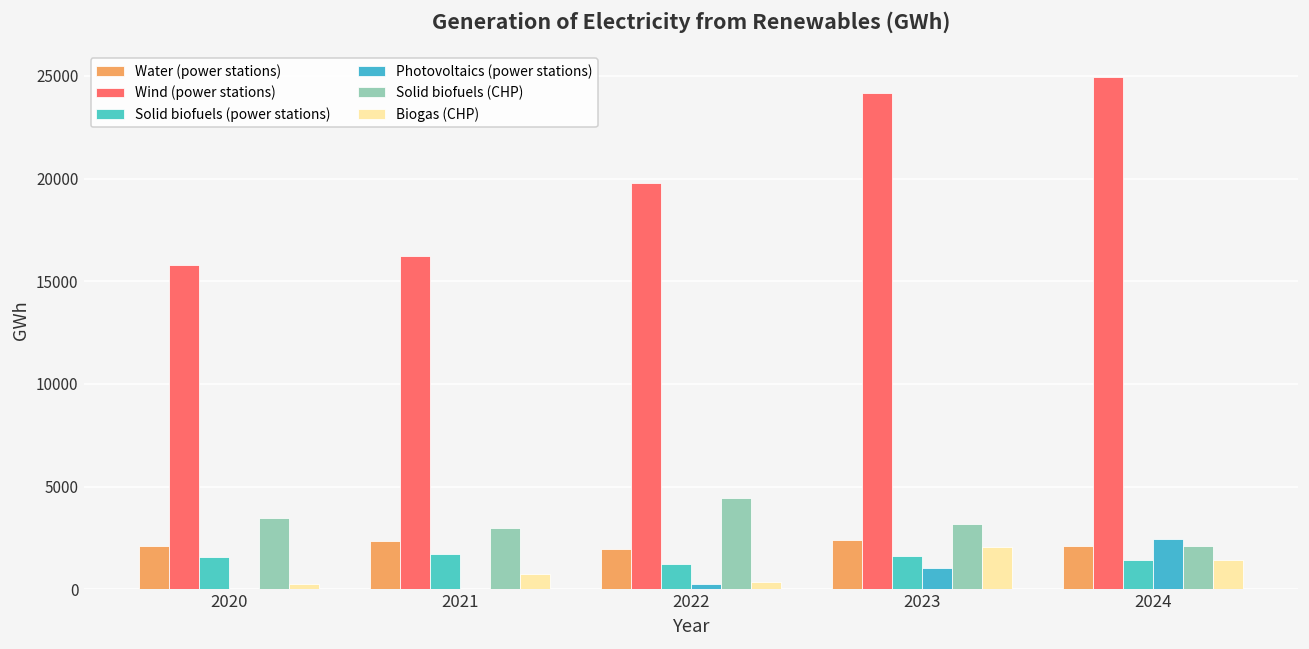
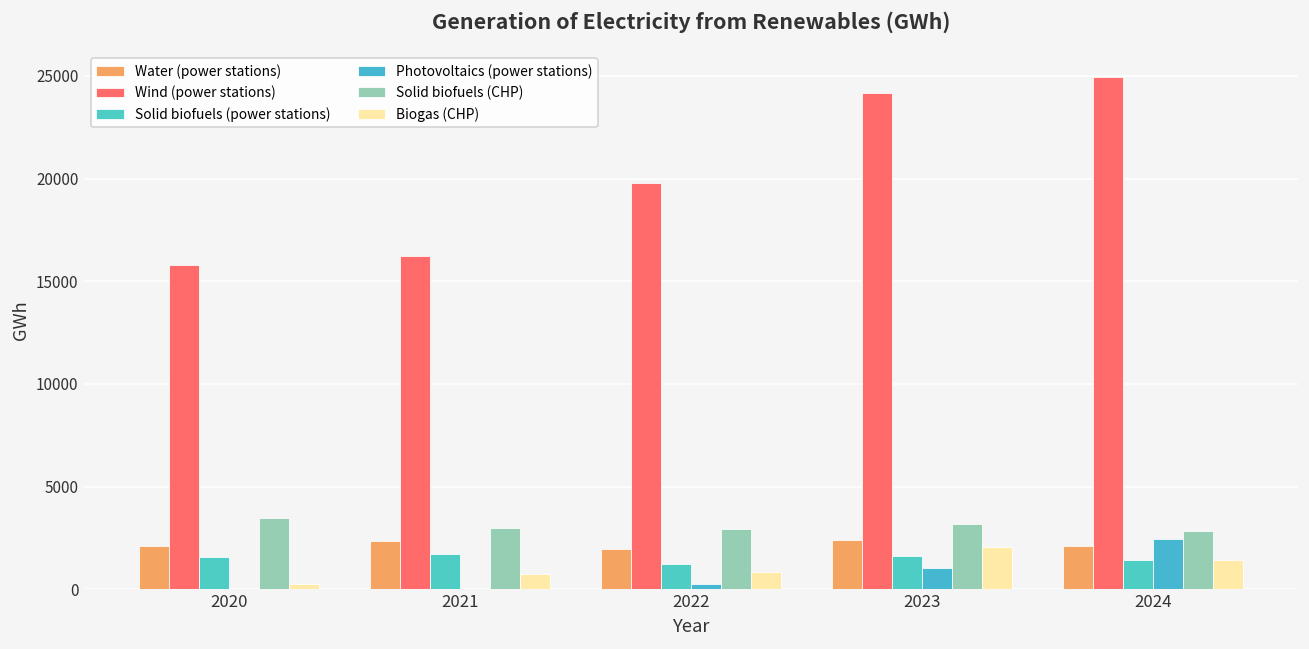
  {
    "Solid biofuels (CHP)": {
      "2020": 3500,
      "2021": 3000,
-     "2022": 4400,
+     "2022": 2900,
      "2023": 3200,
-     "2024": 2100
+     "2024": 2800
    },
    "Biogas (CHP)": {
      "2020": 200,
      "2021": 800,
-     "2022": 400,
+     "2022": 800,
      "2023": 2100,
      "2024": 1400
    }
  }
